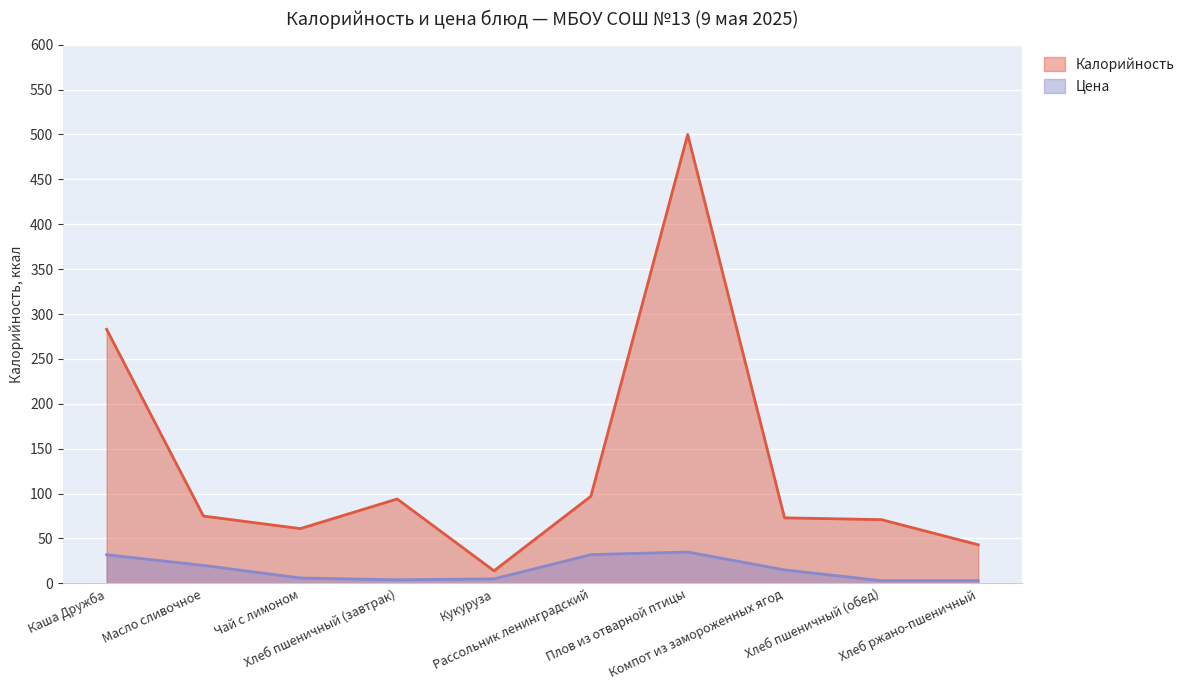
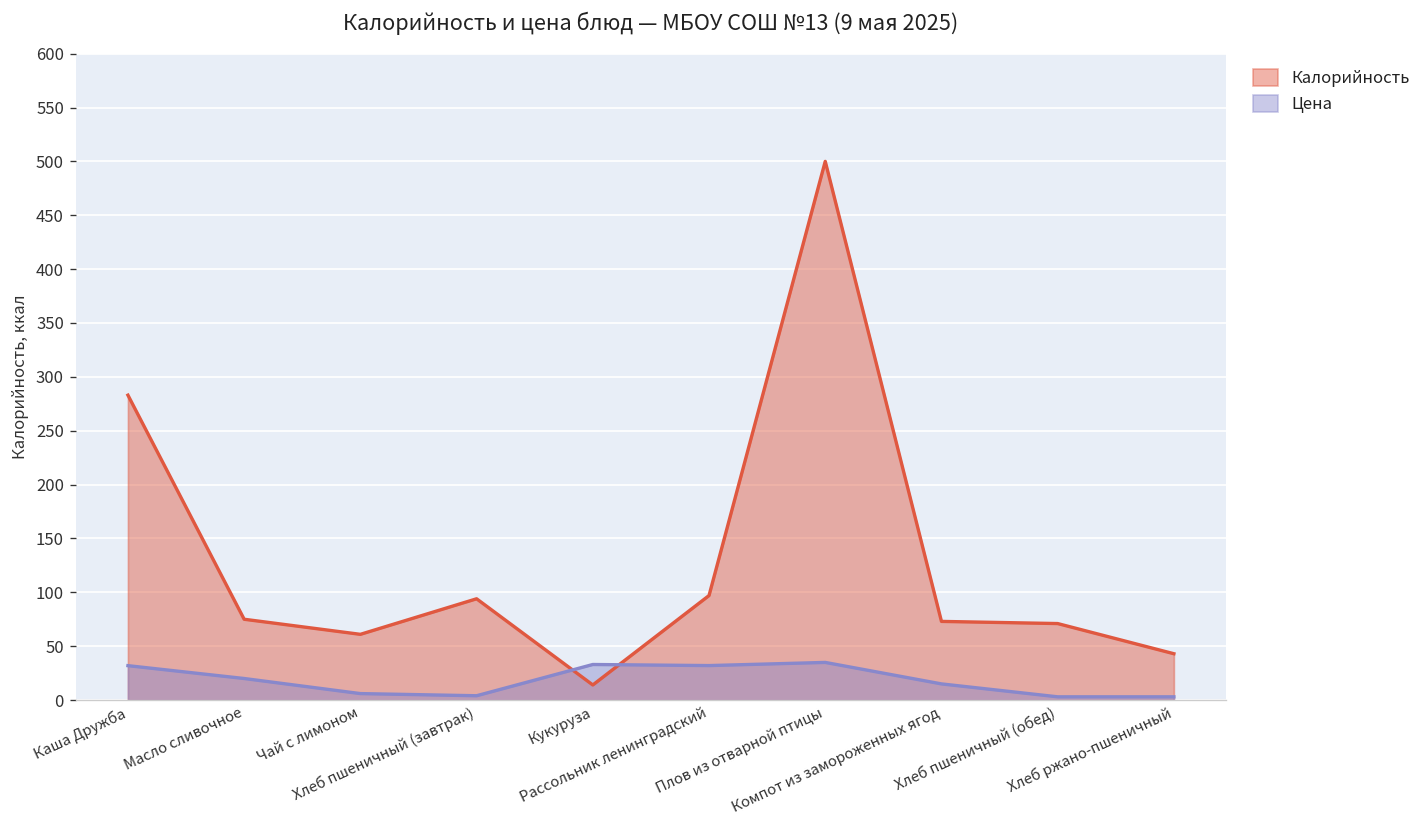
  {
    "Калорийность": {
      "Каша Дружба": 280,
      "Масло сливочное": 80,
      "Чай с лимоном": 60,
      "Хлеб пшеничный (завтрак)": 90,
      "Кукуруза": 10,
      "Рассольник ленинградский": 100,
      "Плов из отварной птицы": 500,
      "Компот из замороженных ягод": 70,
      "Хлеб пшеничный (обед)": 70,
      "Хлеб ржано-пшеничный": 40
    },
    "Цена": {
      "Каша Дружба": 30,
      "Масло сливочное": 20,
      "Чай с лимоном": 10,
      "Хлеб пшеничный (завтрак)": 0,
-     "Кукуруза": 10,
+     "Кукуруза": 30,
      "Рассольник ленинградский": 30,
      "Плов из отварной птицы": 30,
      "Компот из замороженных ягод": 20,
      "Хлеб пшеничный (обед)": 0,
      "Хлеб ржано-пшеничный": 0
    }
  }
